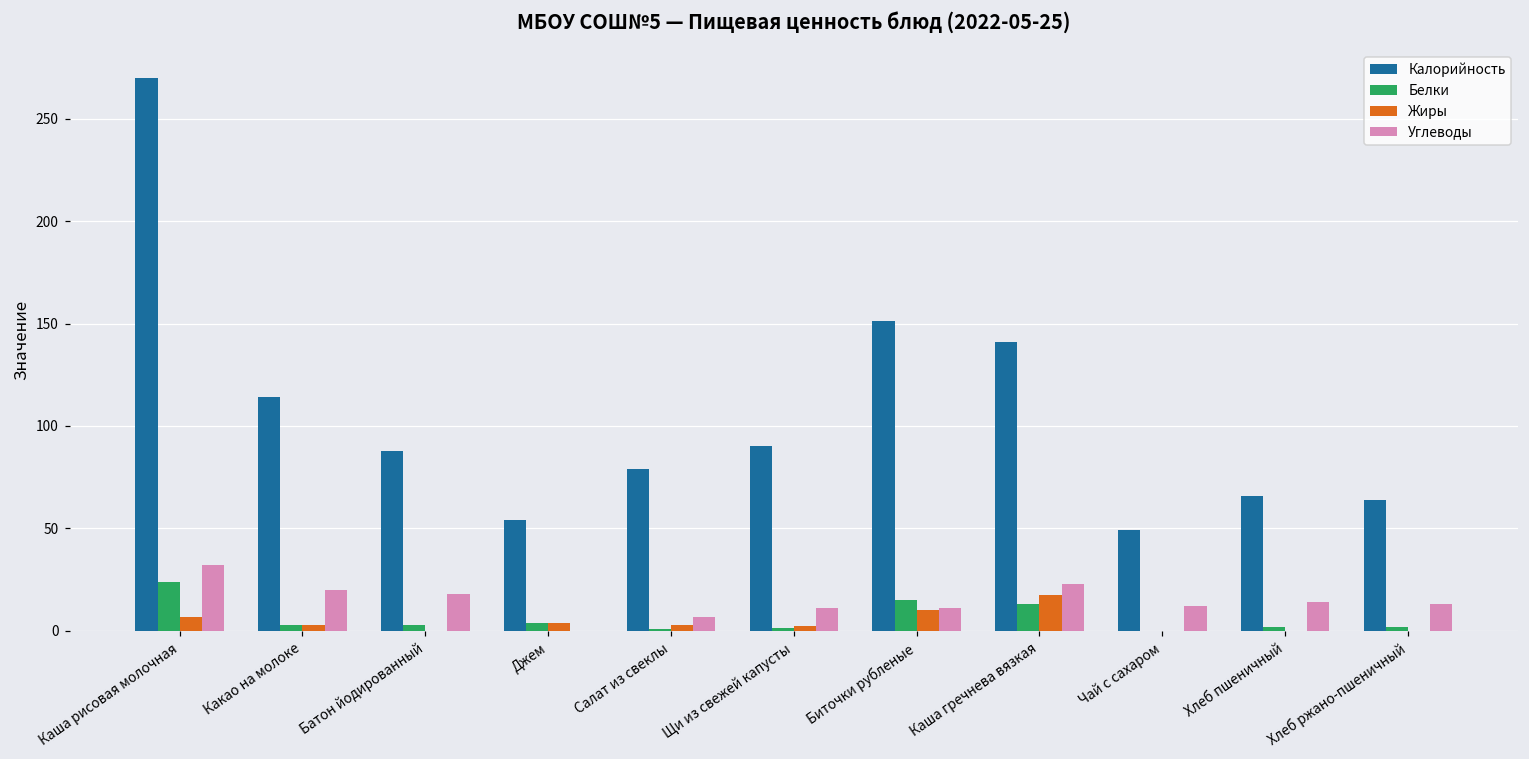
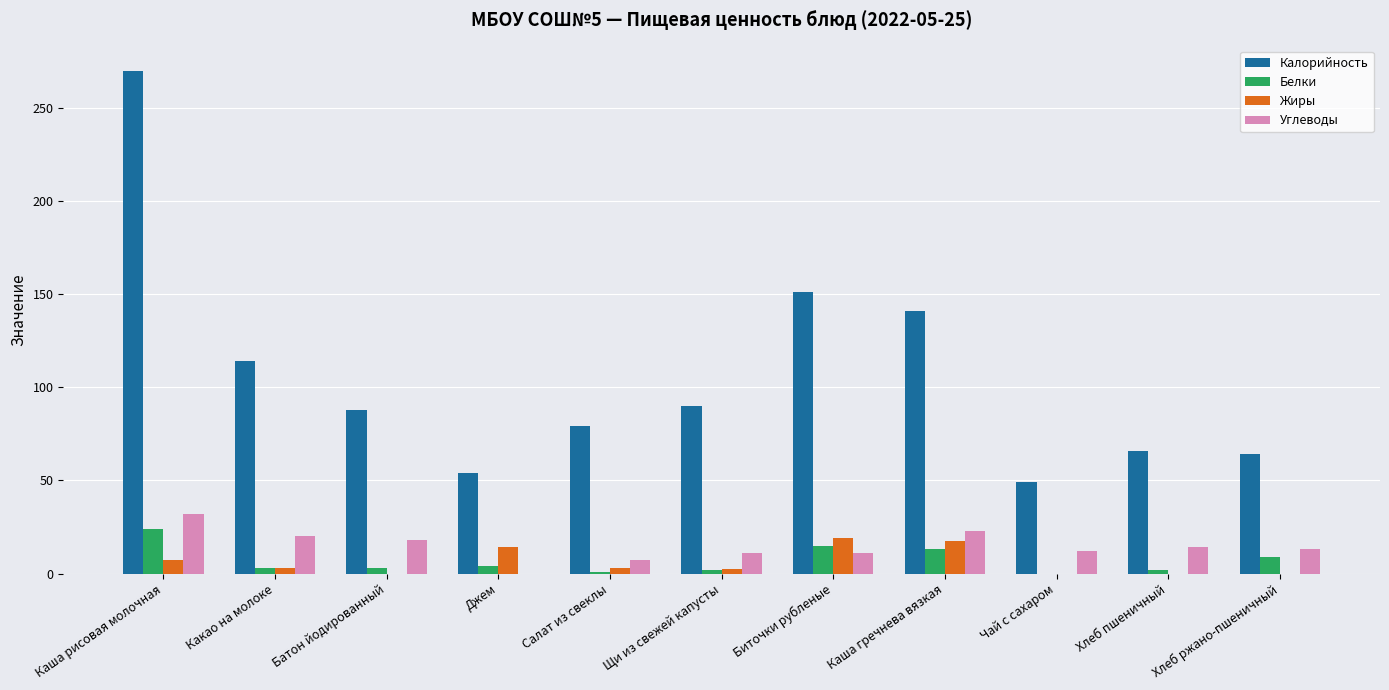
  {
    "Калорийность": {
      "Каша рисовая молочная": 270,
      "Какао на молоке": 114,
      "Батон йодированный": 88,
      "Джем": 54,
      "Салат из свеклы": 79,
      "Щи из свежей капусты": 90,
      "Биточки рубленые": 151,
      "Каша гречнева вязкая": 141,
      "Чай с сахаром": 49,
      "Хлеб пшеничный": 66,
      "Хлеб ржано-пшеничный": 64
    },
    "Белки": {
      "Каша рисовая молочная": 24,
      "Какао на молоке": 3,
      "Батон йодированный": 3,
      "Джем": 4,
      "Щи из свежей капусты": 2,
      "Биточки рубленые": 15,
      "Каша гречнева вязкая": 13,
      "Чай с сахаром": 0,
      "Хлеб пшеничный": 2,
-     "Хлеб ржано-пшеничный": 2
+     "Хлеб ржано-пшеничный": 9
    },
    "Жиры": {
      "Каша рисовая молочная": 7,
      "Какао на молоке": 3,
      "Батон йодированный": 0,
-     "Джем": 4,
+     "Джем": 14,
      "Салат из свеклы": 3,
      "Щи из свежей капусты": 2,
-     "Биточки рубленые": 10,
+     "Биточки рубленые": 19,
      "Каша гречнева вязкая": 18,
      "Чай с сахаром": 0,
      "Хлеб пшеничный": 0,
      "Хлеб ржано-пшеничный": 0
    },
    "Углеводы": {
      "Каша рисовая молочная": 32,
      "Какао на молоке": 20,
      "Батон йодированный": 18,
      "Джем": 0,
      "Салат из свеклы": 7,
      "Щи из свежей капусты": 11,
      "Биточки рубленые": 11,
      "Каша гречнева вязкая": 23,
      "Чай с сахаром": 12,
      "Хлеб пшеничный": 14,
      "Хлеб ржано-пшеничный": 13
    }
  }
